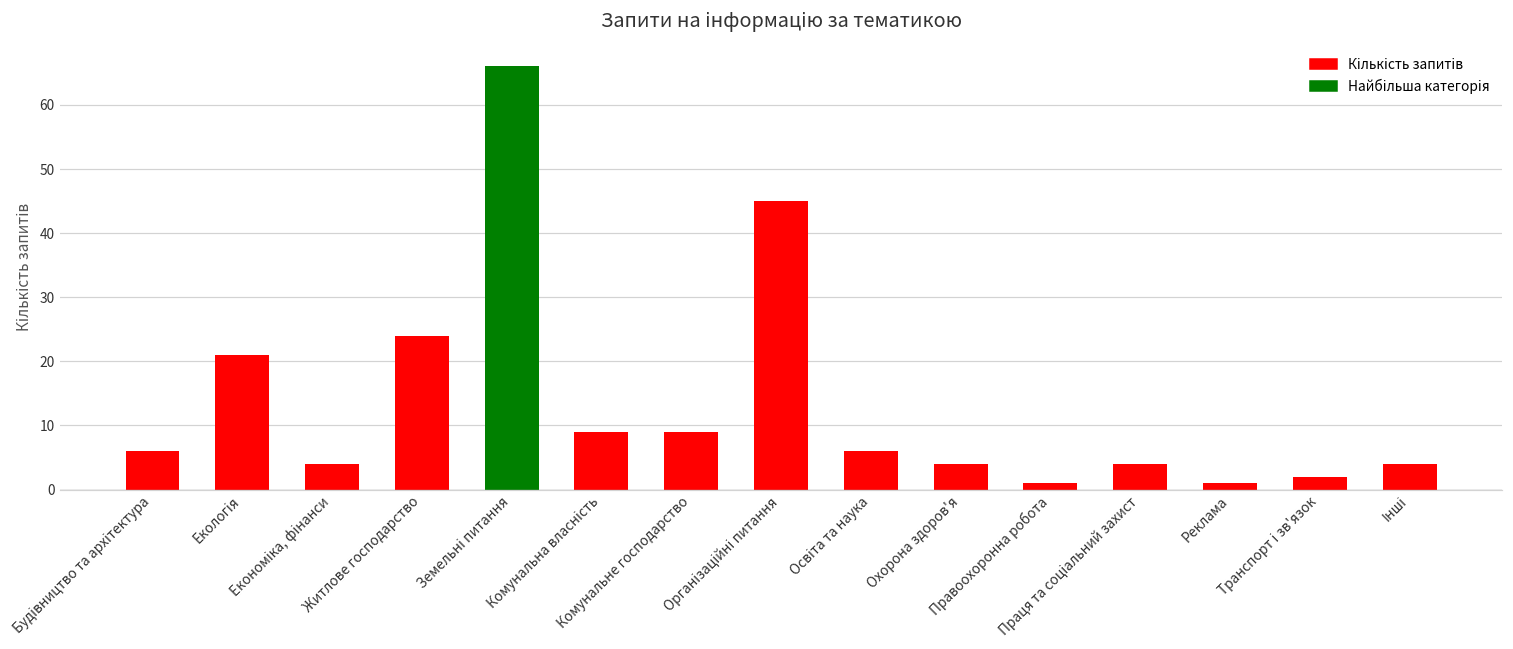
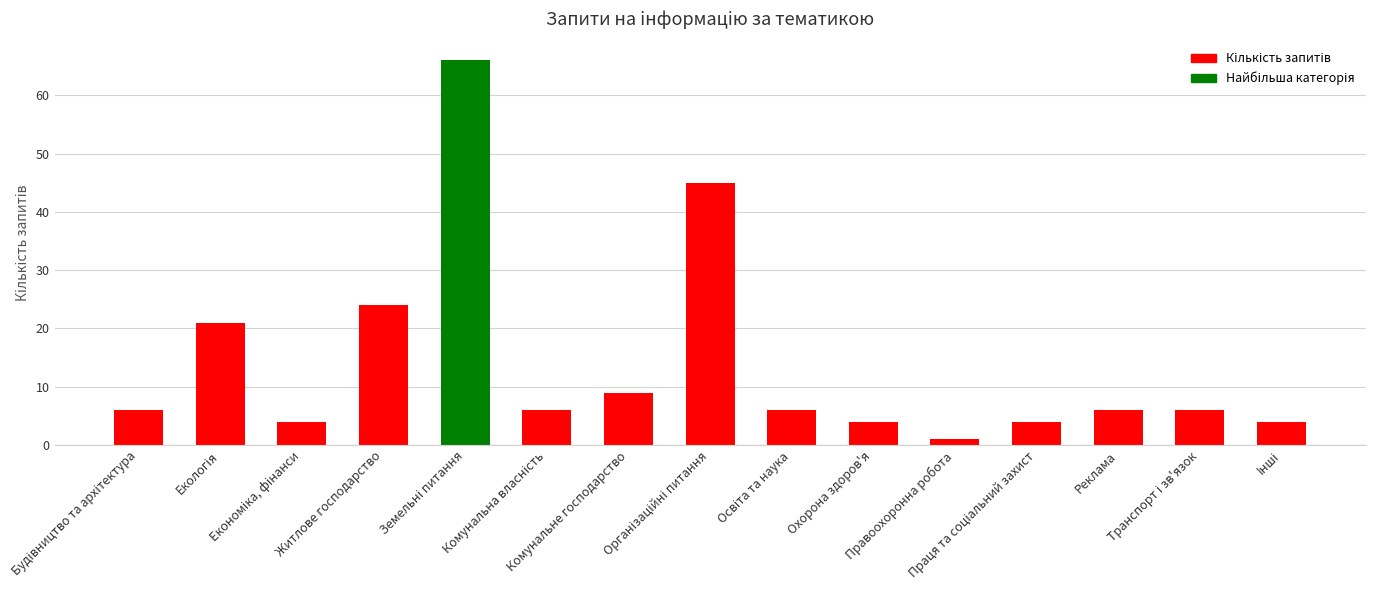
  {
    "Будівництво та архітектура": 6,
    "Екологія": 21,
    "Економіка, фінанси": 4,
    "Житлове господарство": 24,
    "Земельні питання": 66,
-   "Комунальна власність": 9,
+   "Комунальна власність": 6,
    "Комунальне господарство": 9,
    "Організаційні питання": 45,
    "Освіта та наука": 6,
    "Охорона здоров'я": 4,
    "Правоохоронна робота": 1,
    "Праця та соціальний захист": 4,
-   "Реклама": 1,
-   "Транспорт і зв'язок": 2,
+   "Реклама": 6,
+   "Транспорт і зв'язок": 6,
    "Інші": 4
  }
